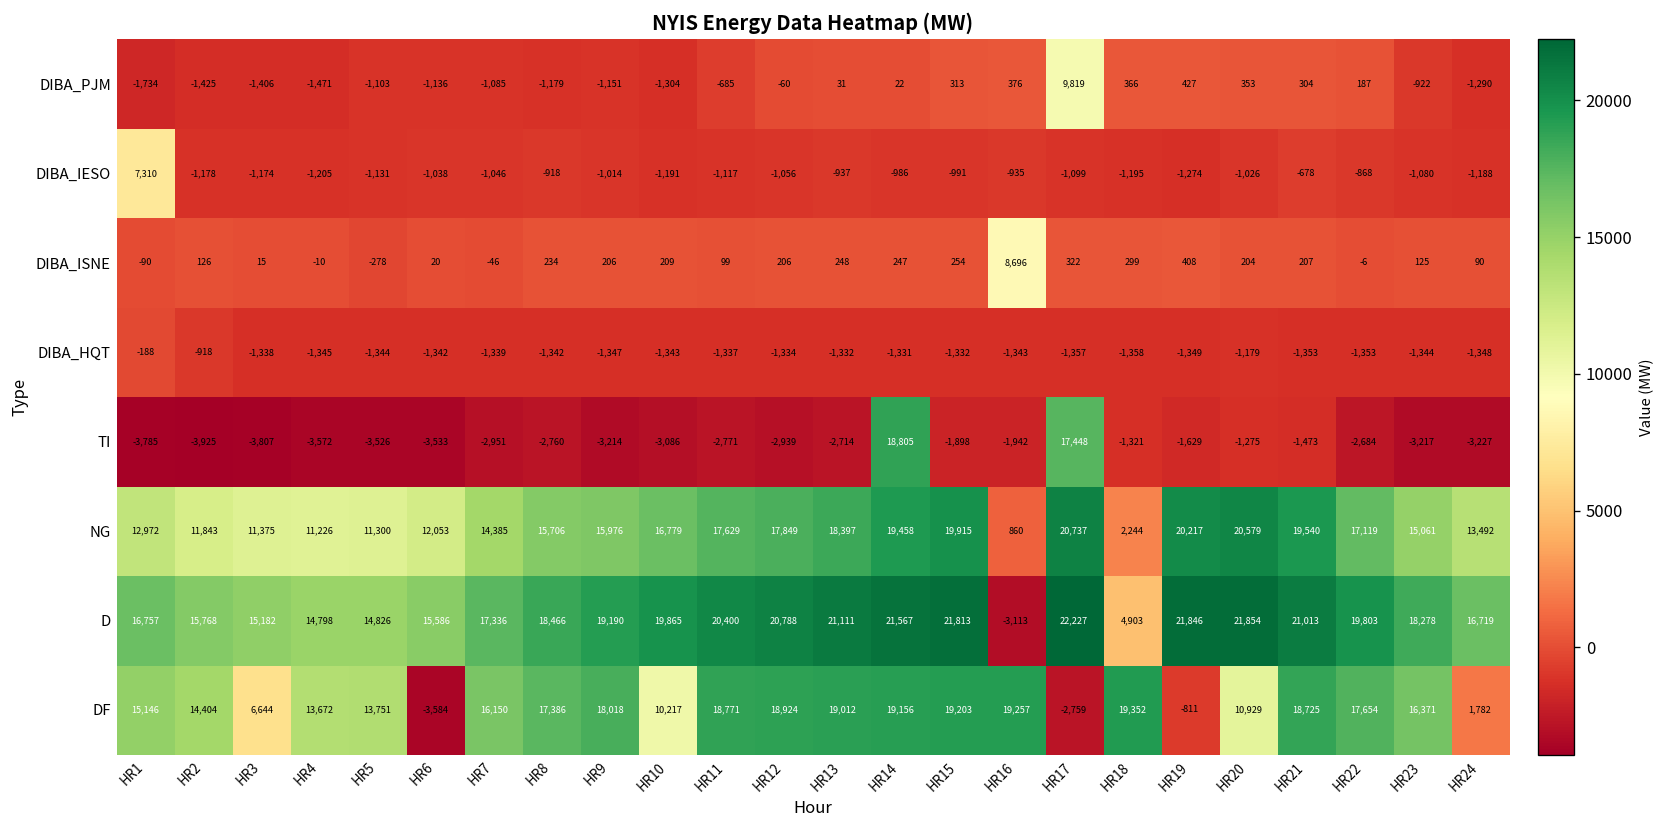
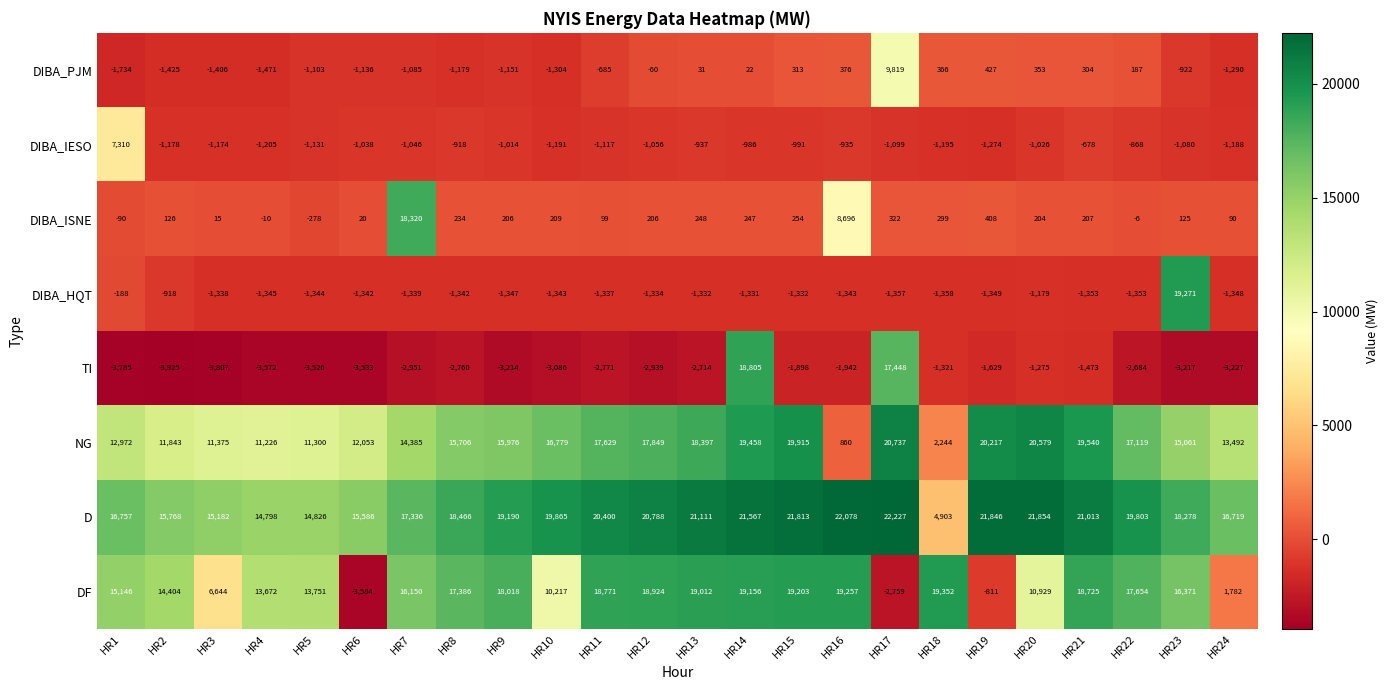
  {
    "DIBA_PJM": {
      "HR1": "-1,734",
      "HR2": "-1,425",
      "HR3": "-1,406",
      "HR4": "-1,471",
      "HR5": "-1,103",
      "HR6": "-1,136",
      "HR7": "-1,085",
      "HR8": "-1,179",
      "HR9": "-1,151",
      "HR10": "-1,304",
      "HR11": "-685",
      "HR12": "-60",
      "HR13": "31",
      "HR14": "22",
      "HR15": "313",
      "HR16": "376",
      "HR17": "9,819",
      "HR18": "366",
      "HR19": "427",
      "HR20": "353",
      "HR21": "304",
      "HR22": "187",
      "HR23": "-922",
      "HR24": "-1,290"
    },
    "DIBA_IESO": {
      "HR1": "7,310",
      "HR2": "-1,178",
      "HR3": "-1,174",
      "HR4": "-1,205",
      "HR5": "-1,131",
      "HR6": "-1,038",
      "HR7": "-1,046",
      "HR8": "-918",
      "HR9": "-1,014",
      "HR10": "-1,191",
      "HR11": "-1,117",
      "HR12": "-1,056",
      "HR13": "-937",
      "HR14": "-986",
      "HR15": "-991",
      "HR16": "-935",
      "HR17": "-1,099",
      "HR18": "-1,195",
      "HR19": "-1,274",
      "HR20": "-1,026",
      "HR21": "-678",
      "HR22": "-868",
      "HR23": "-1,080",
      "HR24": "-1,188"
    },
    "DIBA_ISNE": {
      "HR1": "-90",
      "HR2": "126",
      "HR3": "15",
      "HR4": "-10",
      "HR5": "-278",
      "HR6": "20",
-     "HR7": "-46",
+     "HR7": "18,320",
      "HR8": "234",
      "HR9": "206",
      "HR10": "209",
      "HR11": "99",
      "HR12": "206",
      "HR13": "248",
      "HR14": "247",
      "HR15": "254",
      "HR16": "8,696",
      "HR17": "322",
      "HR18": "299",
      "HR19": "408",
      "HR20": "204",
      "HR21": "207",
      "HR22": "-6",
      "HR23": "125",
      "HR24": "90"
    },
    "DIBA_HQT": {
      "HR1": "-188",
      "HR2": "-918",
      "HR3": "-1,338",
      "HR4": "-1,345",
      "HR5": "-1,344",
      "HR6": "-1,342",
      "HR7": "-1,339",
      "HR8": "-1,342",
      "HR9": "-1,347",
      "HR10": "-1,343",
      "HR11": "-1,337",
      "HR12": "-1,334",
      "HR13": "-1,332",
      "HR14": "-1,331",
      "HR15": "-1,332",
      "HR16": "-1,343",
      "HR17": "-1,357",
      "HR18": "-1,358",
      "HR19": "-1,349",
      "HR20": "-1,179",
      "HR21": "-1,353",
      "HR22": "-1,353",
-     "HR23": "-1,344",
+     "HR23": "19,271",
      "HR24": "-1,348"
    },
    "TI": {
      "HR1": "-3,785",
      "HR2": "-3,925",
      "HR3": "-3,807",
      "HR4": "-3,572",
      "HR5": "-3,526",
      "HR6": "-3,533",
      "HR7": "-2,951",
      "HR8": "-2,760",
      "HR9": "-3,214",
      "HR10": "-3,086",
      "HR11": "-2,771",
      "HR12": "-2,939",
      "HR13": "-2,714",
      "HR14": "18,805",
      "HR15": "-1,898",
      "HR16": "-1,942",
      "HR17": "17,448",
      "HR18": "-1,321",
      "HR19": "-1,629",
      "HR20": "-1,275",
      "HR21": "-1,473",
      "HR22": "-2,684",
      "HR23": "-3,217",
      "HR24": "-3,227"
    },
    "NG": {
      "HR1": "12,972",
      "HR2": "11,843",
      "HR3": "11,375",
      "HR4": "11,226",
      "HR5": "11,300",
      "HR6": "12,053",
      "HR7": "14,385",
      "HR8": "15,706",
      "HR9": "15,976",
      "HR10": "16,779",
      "HR11": "17,629",
      "HR12": "17,849",
      "HR13": "18,397",
      "HR14": "19,458",
      "HR15": "19,915",
      "HR16": "860",
      "HR17": "20,737",
      "HR18": "2,244",
      "HR19": "20,217",
      "HR20": "20,579",
      "HR21": "19,540",
      "HR22": "17,119",
      "HR23": "15,061",
      "HR24": "13,492"
    },
    "D": {
      "HR1": "16,757",
      "HR2": "15,768",
      "HR3": "15,182",
      "HR4": "14,798",
      "HR5": "14,826",
      "HR6": "15,586",
      "HR7": "17,336",
      "HR8": "18,466",
      "HR9": "19,190",
      "HR10": "19,865",
      "HR11": "20,400",
      "HR12": "20,788",
      "HR13": "21,111",
      "HR14": "21,567",
      "HR15": "21,813",
-     "HR16": "-3,113",
+     "HR16": "22,078",
      "HR17": "22,227",
      "HR18": "4,903",
      "HR19": "21,846",
      "HR20": "21,854",
      "HR21": "21,013",
      "HR22": "19,803",
      "HR23": "18,278",
      "HR24": "16,719"
    },
    "DF": {
      "HR1": "15,146",
      "HR2": "14,404",
      "HR3": "6,644",
      "HR4": "13,672",
      "HR5": "13,751",
      "HR6": "-3,584",
      "HR7": "16,150",
      "HR8": "17,386",
      "HR9": "18,018",
      "HR10": "10,217",
      "HR11": "18,771",
      "HR12": "18,924",
      "HR13": "19,012",
      "HR14": "19,156",
      "HR15": "19,203",
      "HR16": "19,257",
      "HR17": "-2,759",
      "HR18": "19,352",
      "HR19": "-811",
      "HR20": "10,929",
      "HR21": "18,725",
      "HR22": "17,654",
      "HR23": "16,371",
      "HR24": "1,782"
    }
  }
